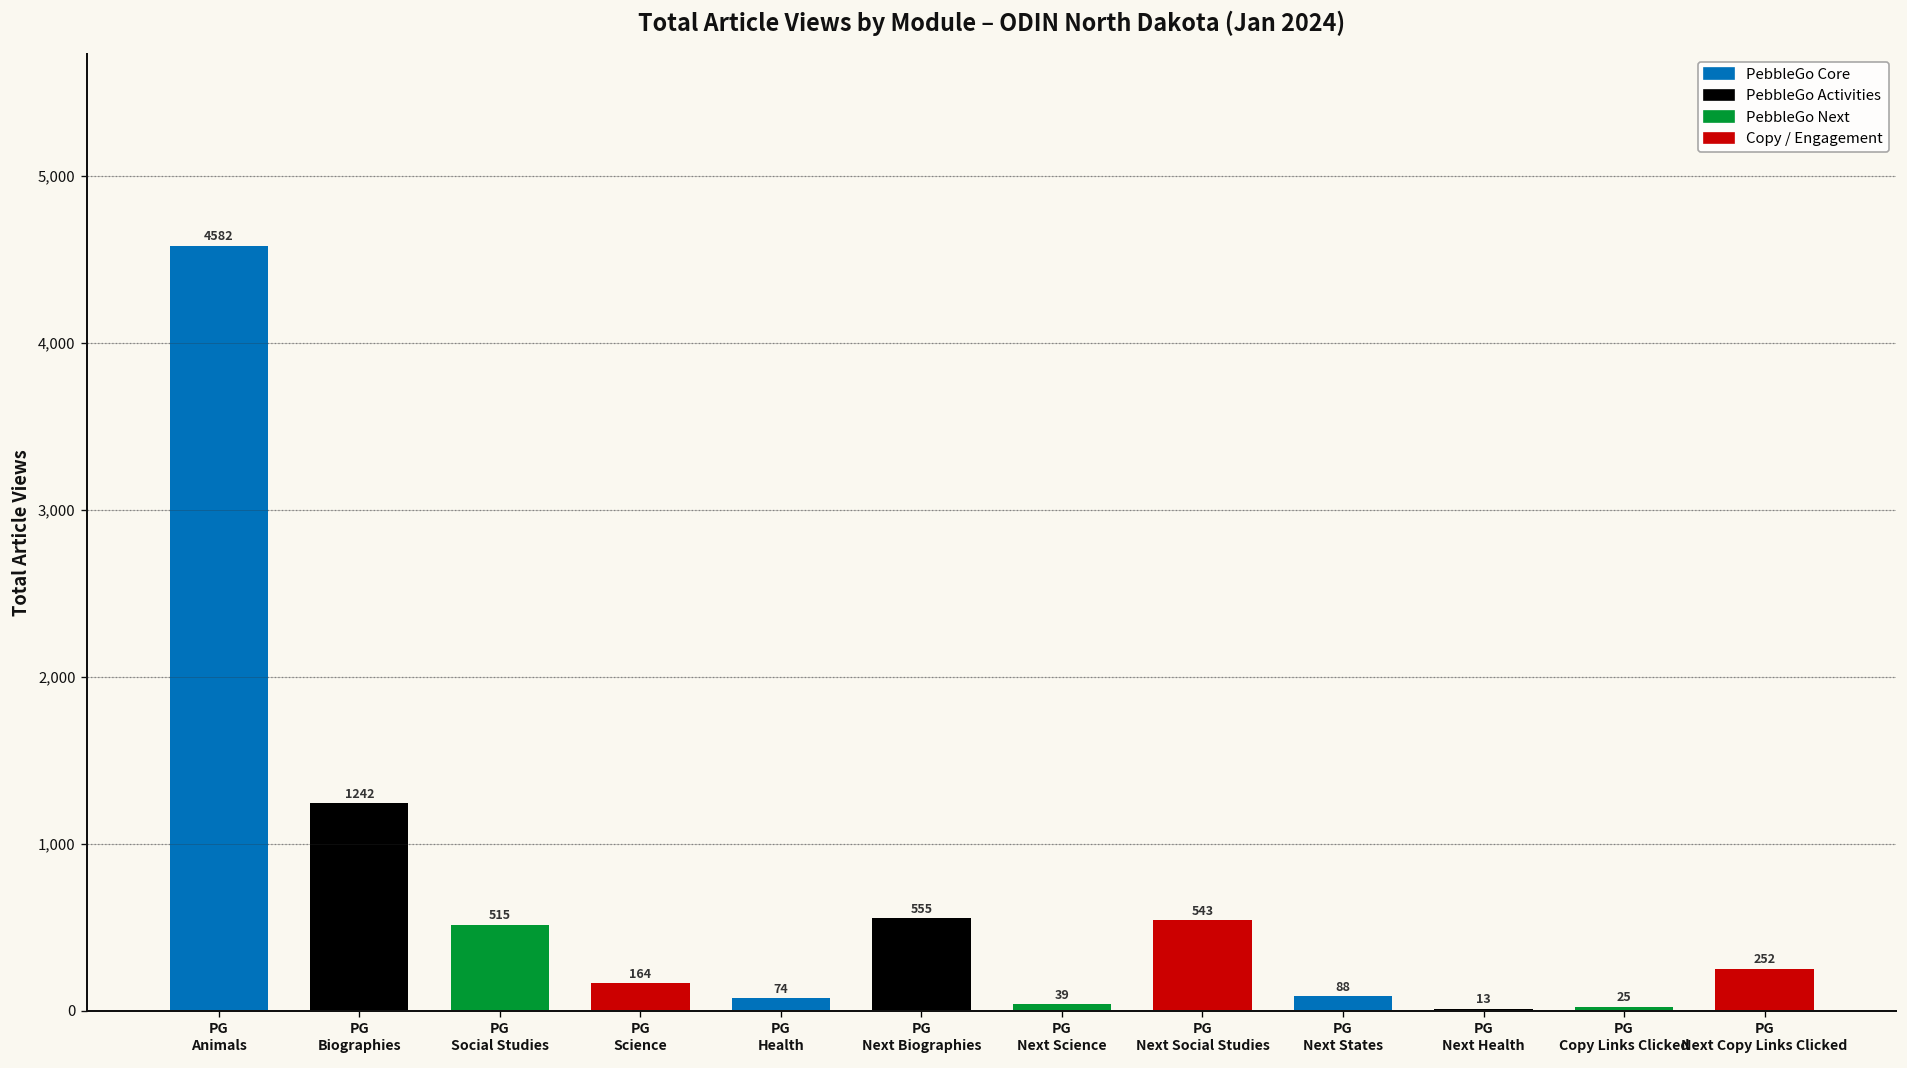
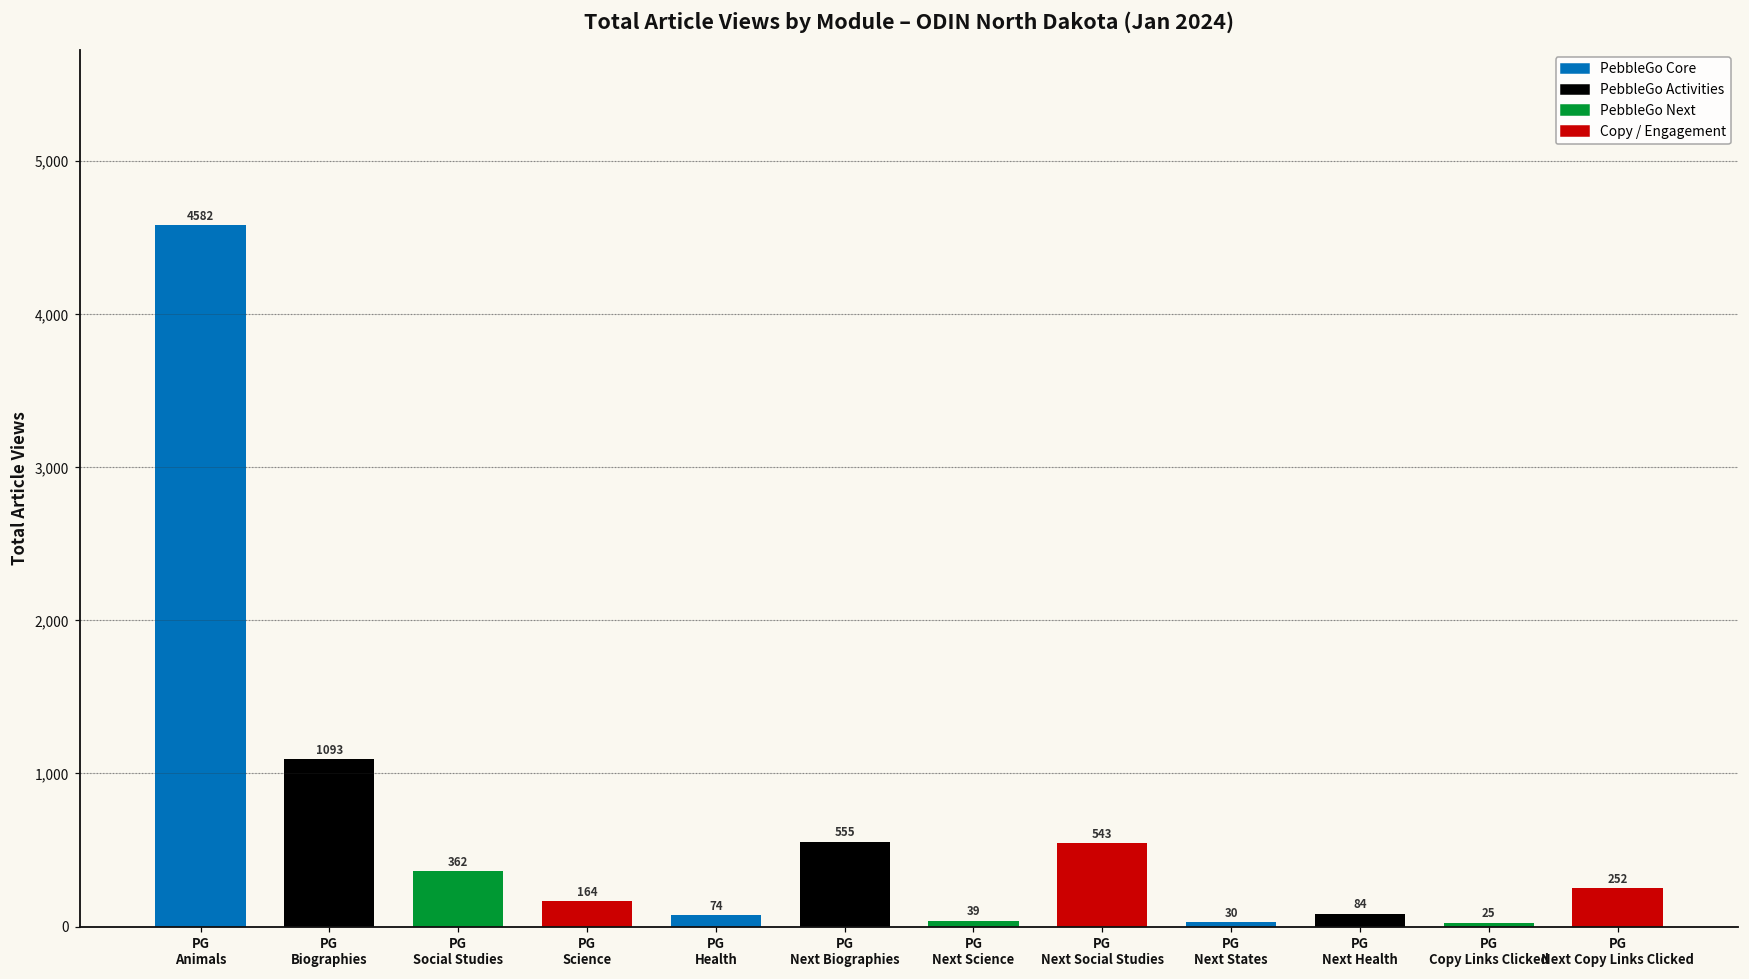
  {
    "PG Animals": 4582,
-   "PG Biographies": 1242,
-   "PG Social Studies": 515,
+   "PG Biographies": 1093,
+   "PG Social Studies": 362,
    "PG Science": 164,
    "PG Health": 74,
    "PG Next Biographies": 555,
    "PG Next Science": 39,
    "PG Next Social Studies": 543,
-   "PG Next States": 88,
-   "PG Next Health": 13,
+   "PG Next States": 30,
+   "PG Next Health": 84,
    "PG Copy Links Clicked": 25,
    "PG Next Copy Links Clicked": 252
  }
